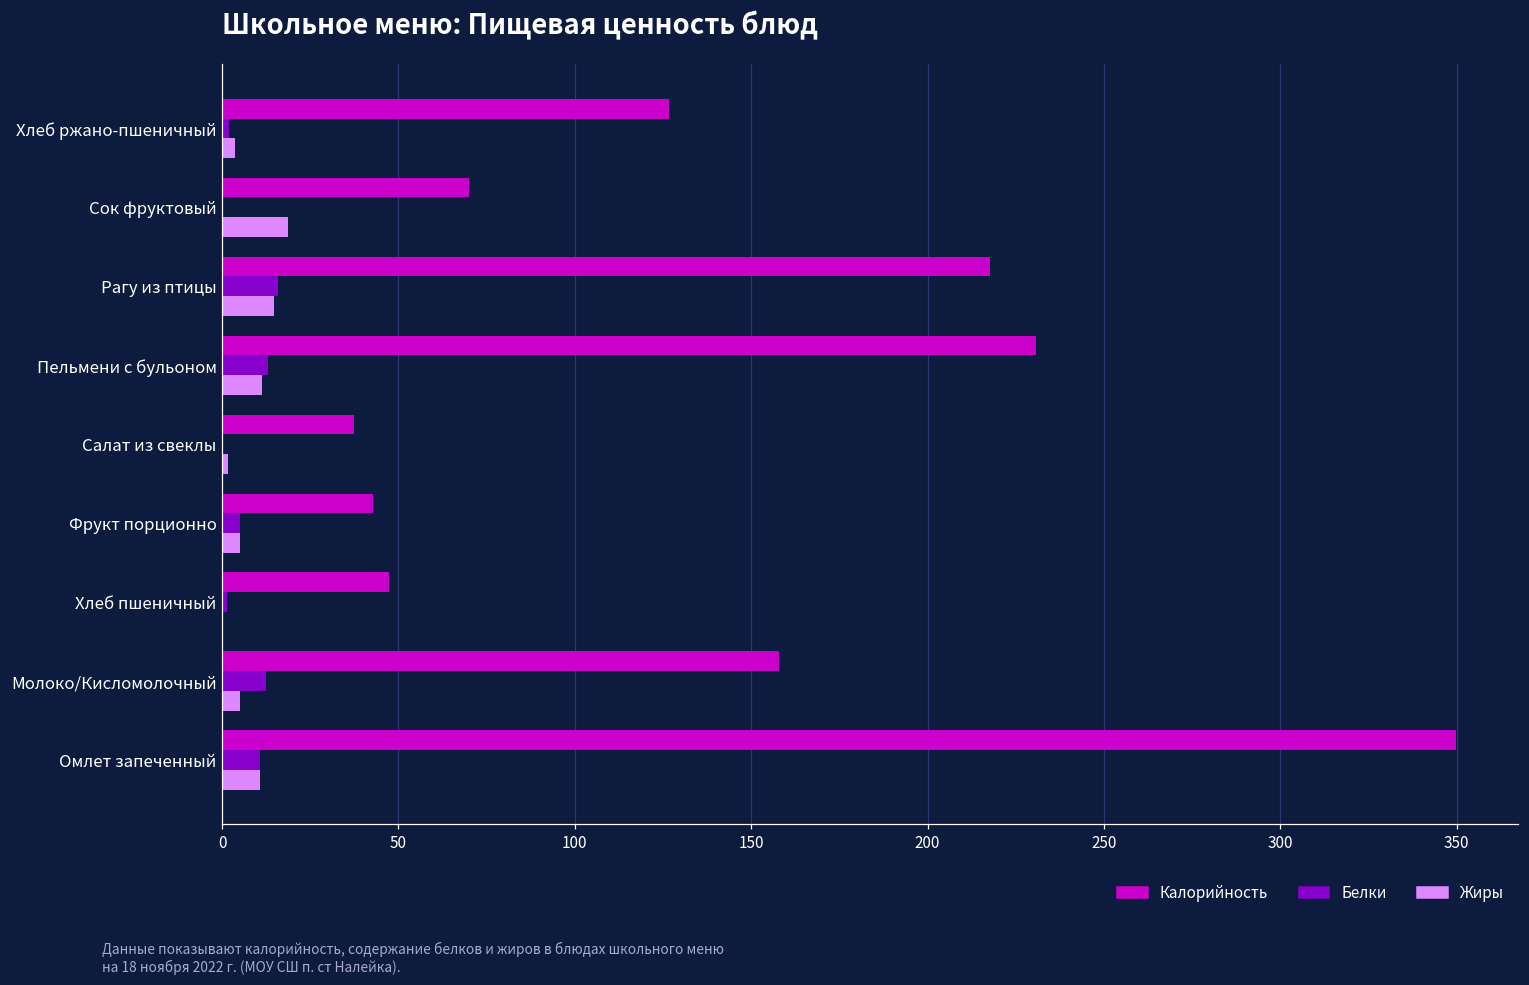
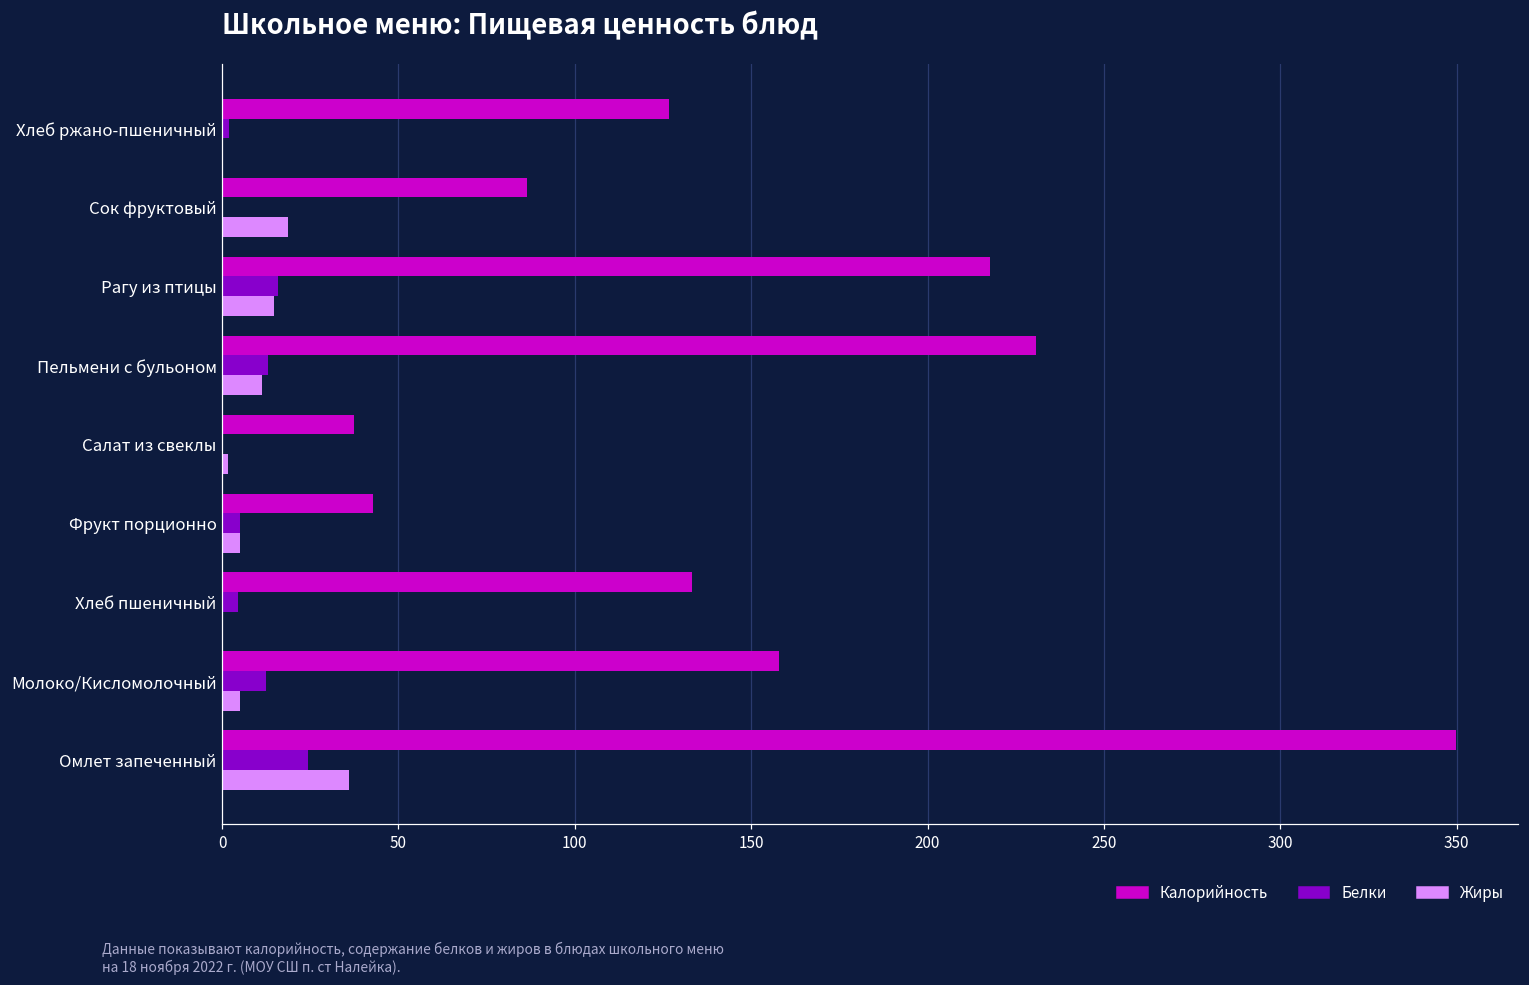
  {
    "Калорийность": {
      "Хлеб ржано-пшеничный": 127,
-     "Сок фруктовый": 70,
+     "Сок фруктовый": 86,
      "Рагу из птицы": 218,
      "Пельмени с бульоном": 231,
      "Салат из свеклы": 37,
      "Фрукт порционно": 43,
-     "Хлеб пшеничный": 47,
+     "Хлеб пшеничный": 133,
      "Молоко/Кисломолочный": 158,
      "Омлет запеченный": 350
    },
    "Белки": {
      "Хлеб ржано-пшеничный": 2,
      "Сок фруктовый": 0,
      "Рагу из птицы": 16,
      "Пельмени с бульоном": 13,
      "Салат из свеклы": 0,
      "Фрукт порционно": 5,
-     "Хлеб пшеничный": 1,
+     "Хлеб пшеничный": 5,
      "Молоко/Кисломолочный": 12,
-     "Омлет запеченный": 11
+     "Омлет запеченный": 24
    },
    "Жиры": {
-     "Хлеб ржано-пшеничный": 4,
+     "Хлеб ржано-пшеничный": 0,
      "Сок фруктовый": 19,
      "Рагу из птицы": 15,
      "Пельмени с бульоном": 11,
      "Салат из свеклы": 2,
      "Фрукт порционно": 5,
      "Хлеб пшеничный": 0,
      "Молоко/Кисломолочный": 5,
-     "Омлет запеченный": 11
+     "Омлет запеченный": 36
    }
  }
